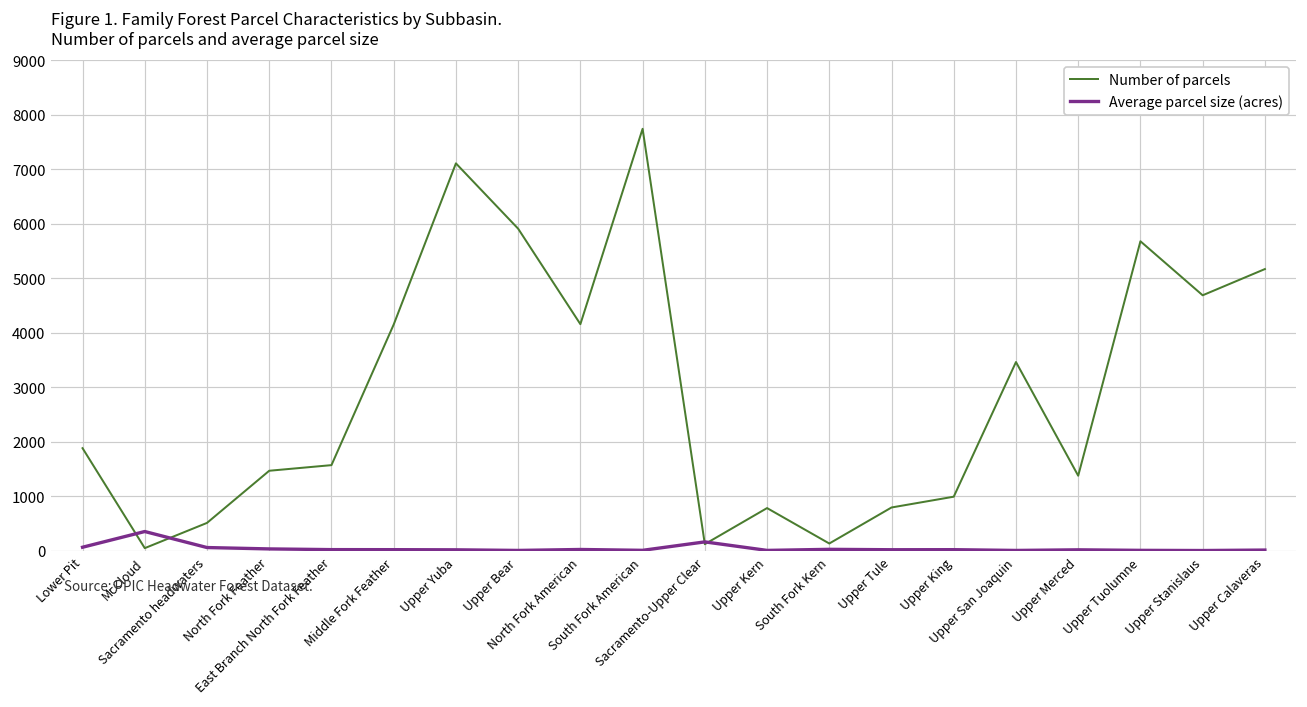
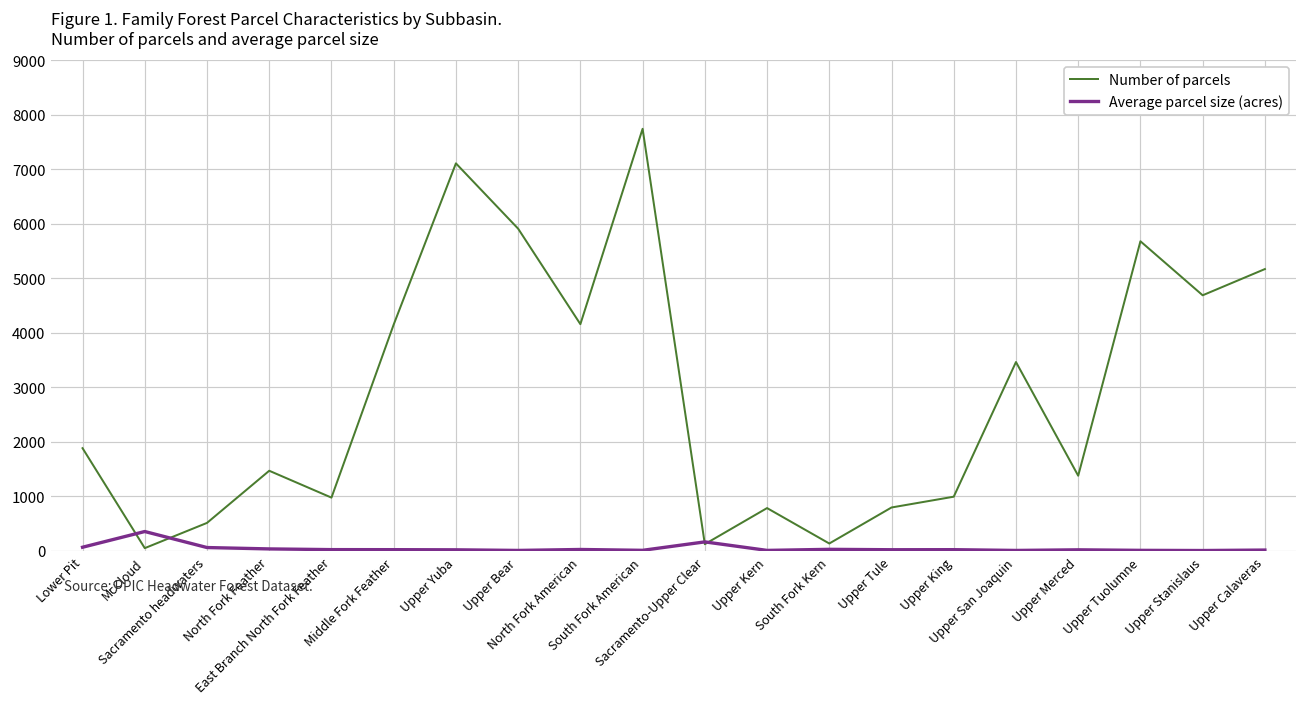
  {
    "Number of parcels": {
      "Lower Pit": 1900,
      "McCloud": 0,
      "Sacramento headwaters": 500,
      "North Fork Feather": 1500,
-     "East Branch North Fork Feather": 1600,
+     "East Branch North Fork Feather": 1000,
      "Middle Fork Feather": 4200,
      "Upper Yuba": 7100,
      "Upper Bear": 5900,
      "North Fork American": 4200,
      "South Fork American": 7700,
      "Upper Kern": 800,
      "South Fork Kern": 100,
      "Upper Tule": 800,
      "Upper King": 1000,
      "Upper San Joaquin": 3500,
      "Upper Merced": 1400,
      "Upper Tuolumne": 5700,
      "Upper Stanislaus": 4700,
      "Upper Calaveras": 5200
    },
    "Average parcel size (acres)": {
      "Lower Pit": 100,
      "McCloud": 400,
      "Sacramento headwaters": 100,
      "North Fork Feather": 0,
      "East Branch North Fork Feather": 0,
      "Middle Fork Feather": 0,
      "Upper Yuba": 0,
      "Upper Bear": 0,
      "North Fork American": 0,
      "South Fork American": 0,
      "Upper Kern": 0,
      "South Fork Kern": 0,
      "Upper Tule": 0,
      "Upper King": 0,
      "Upper San Joaquin": 0,
      "Upper Merced": 0,
      "Upper Tuolumne": 0,
      "Upper Stanislaus": 0,
      "Upper Calaveras": 0
    }
  }
